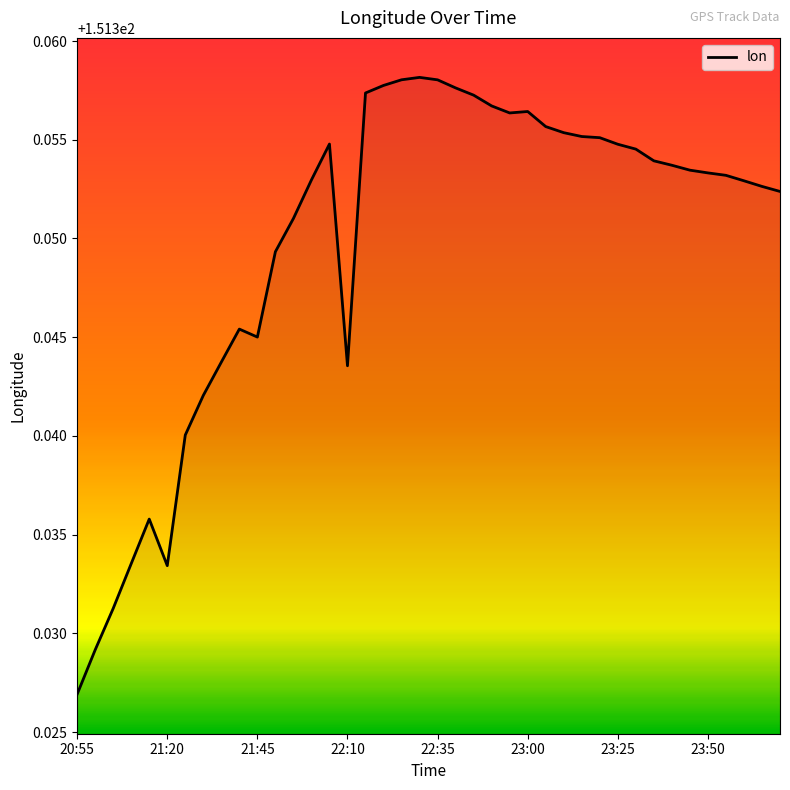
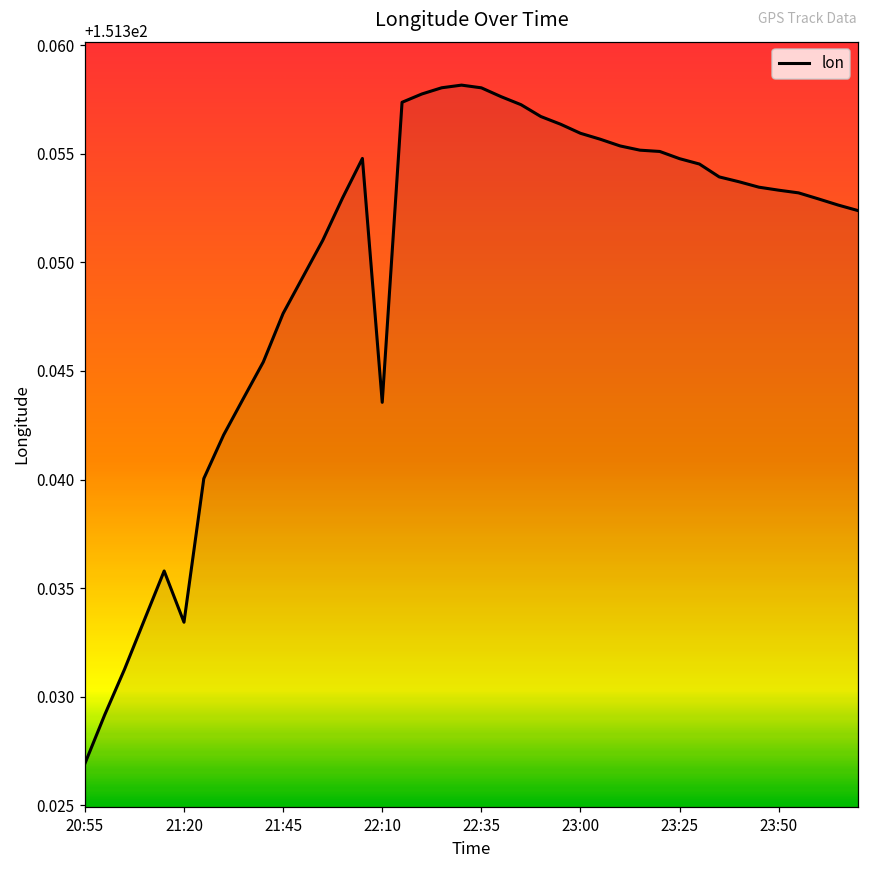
  {
    "20:55": 151.3269,
    "21:20": 151.3334,
-   "21:45": 151.3450,
+   "21:45": 151.3476,
    "22:10": 151.3436,
    "22:35": 151.3580,
-   "23:00": 151.3564,
+   "23:00": 151.3559,
    "23:25": 151.3548,
    "23:50": 151.3533
  }
